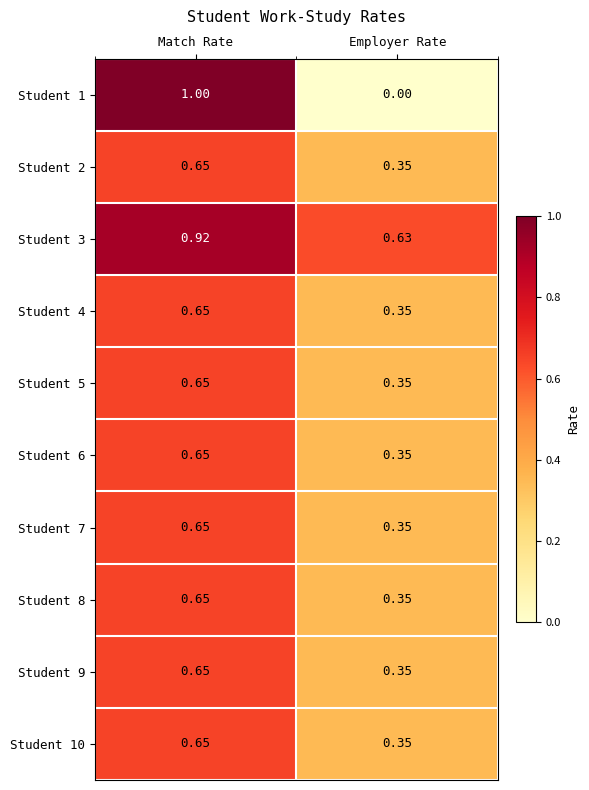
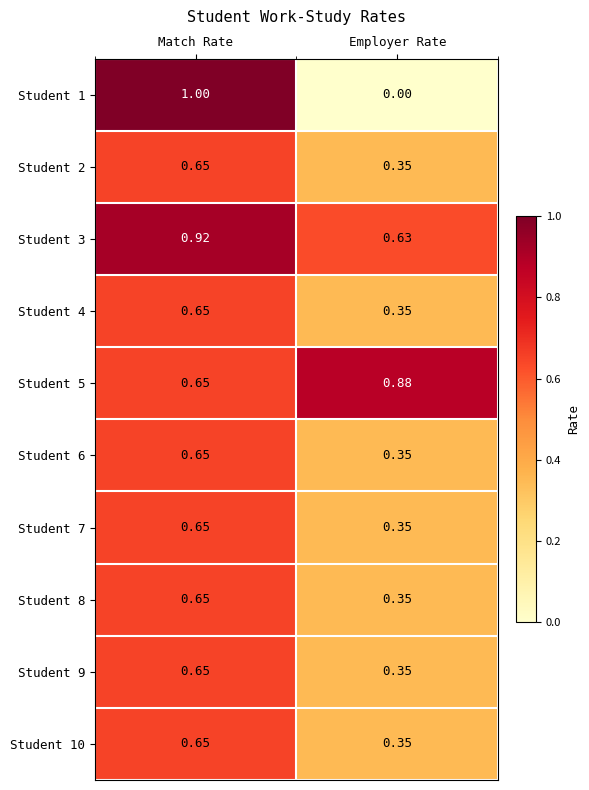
  {
    "Student 1": {
      "Match Rate": 1.00,
      "Employer Rate": 0.00
    },
    "Student 2": {
      "Match Rate": 0.65,
      "Employer Rate": 0.35
    },
    "Student 3": {
      "Match Rate": 0.92,
      "Employer Rate": 0.63
    },
    "Student 4": {
      "Match Rate": 0.65,
      "Employer Rate": 0.35
    },
    "Student 5": {
      "Match Rate": 0.65,
-     "Employer Rate": 0.35
+     "Employer Rate": 0.88
    },
    "Student 6": {
      "Match Rate": 0.65,
      "Employer Rate": 0.35
    },
    "Student 7": {
      "Match Rate": 0.65,
      "Employer Rate": 0.35
    },
    "Student 8": {
      "Match Rate": 0.65,
      "Employer Rate": 0.35
    },
    "Student 9": {
      "Match Rate": 0.65,
      "Employer Rate": 0.35
    },
    "Student 10": {
      "Match Rate": 0.65,
      "Employer Rate": 0.35
    }
  }
